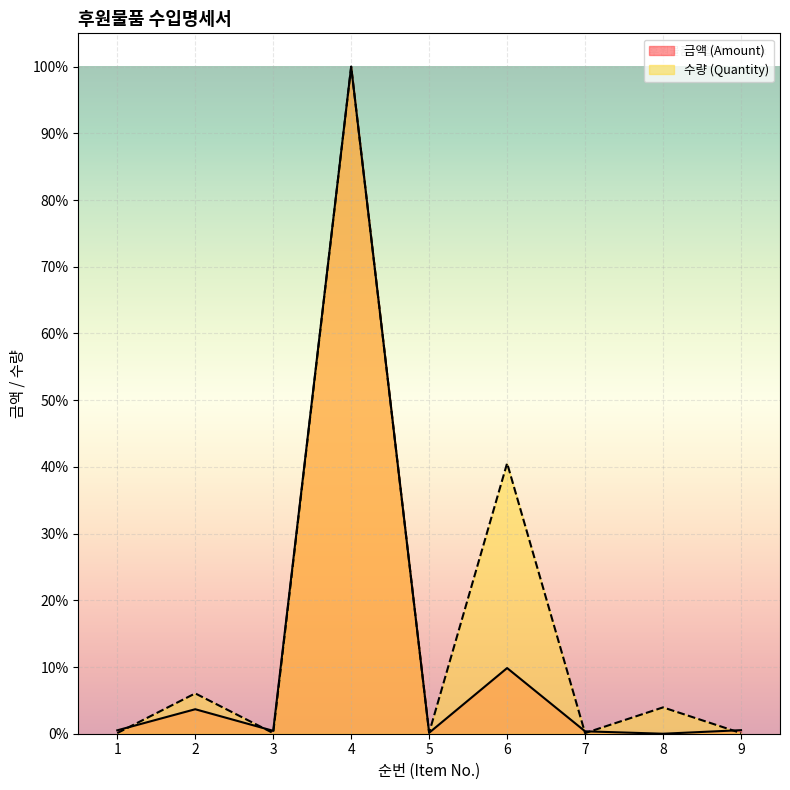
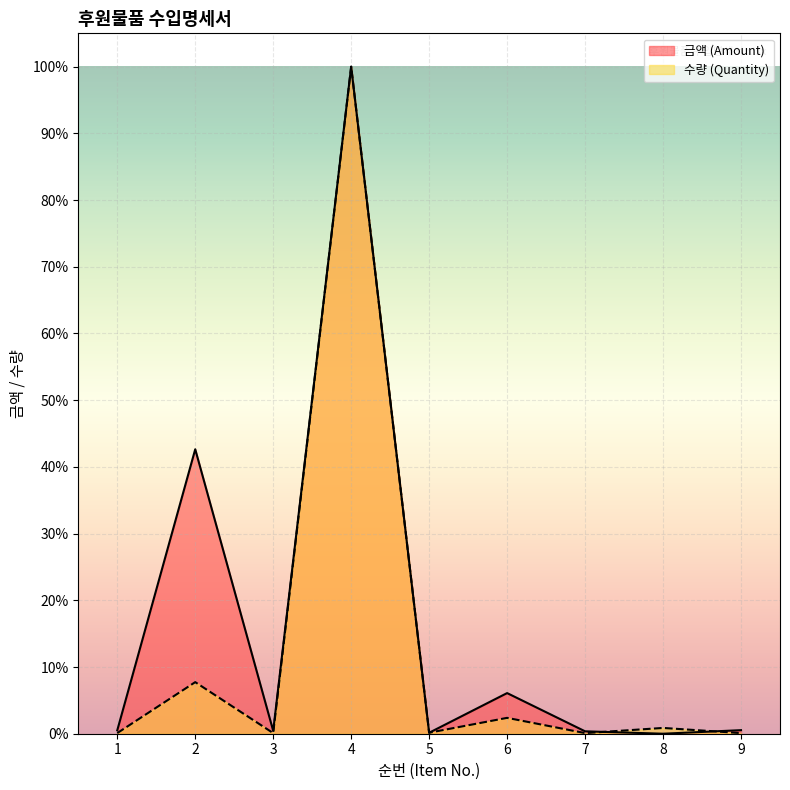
  {
    "금액 (Amount)": {
      "1": "1%",
-     "2": "4%",
-     "6": "10%",
+     "2": "43%",
+     "6": "6%",
      "8": "0%",
      "9": "1%"
    },
    "수량 (Quantity)": {
      "1": "0%",
-     "2": "6%",
-     "6": "41%",
-     "8": "4%",
+     "2": "8%",
+     "6": "2%",
+     "8": "1%",
      "9": "0%"
    }
  }
